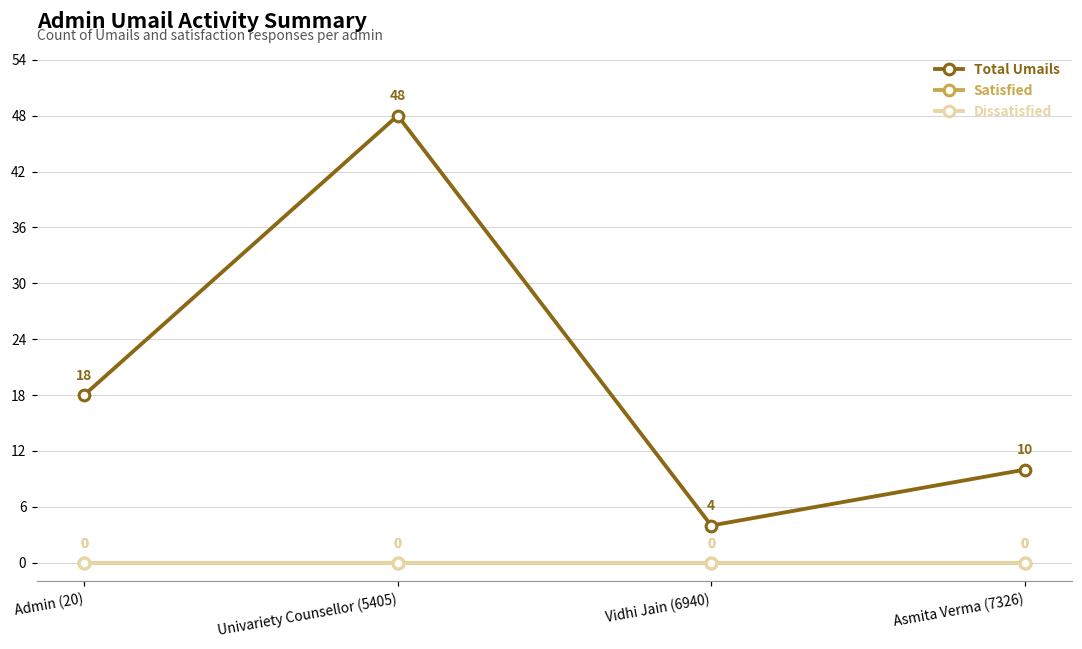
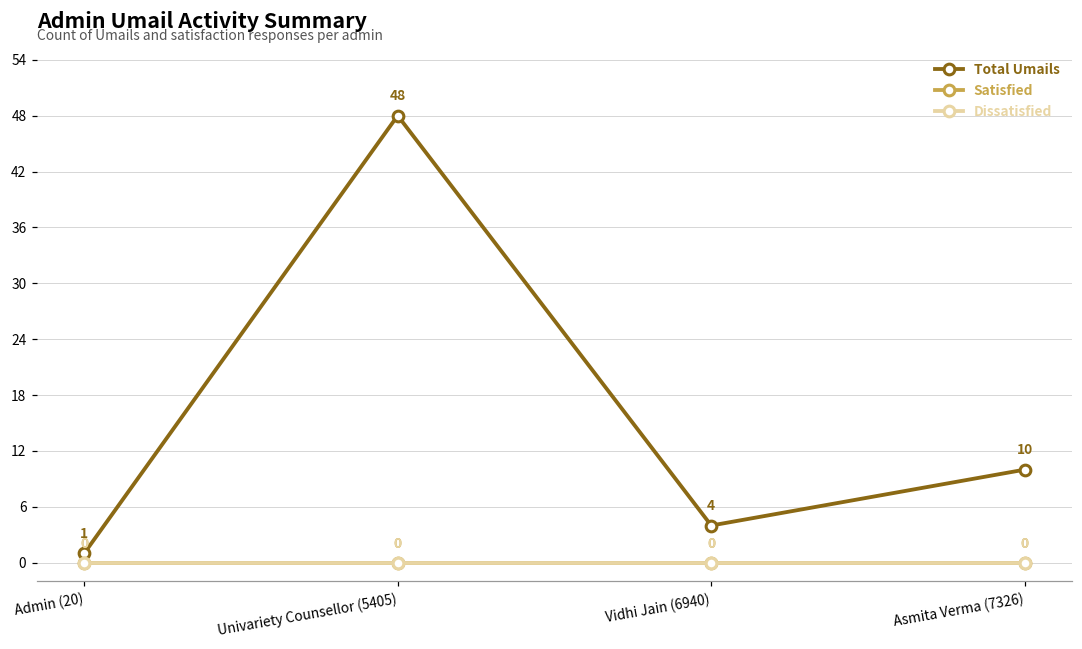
  {
    "Total Umails": {
-     "Admin (20)": 18,
+     "Admin (20)": 1,
      "Univariety Counsellor (5405)": 48,
      "Vidhi Jain (6940)": 4,
      "Asmita Verma (7326)": 10
    }
  }
